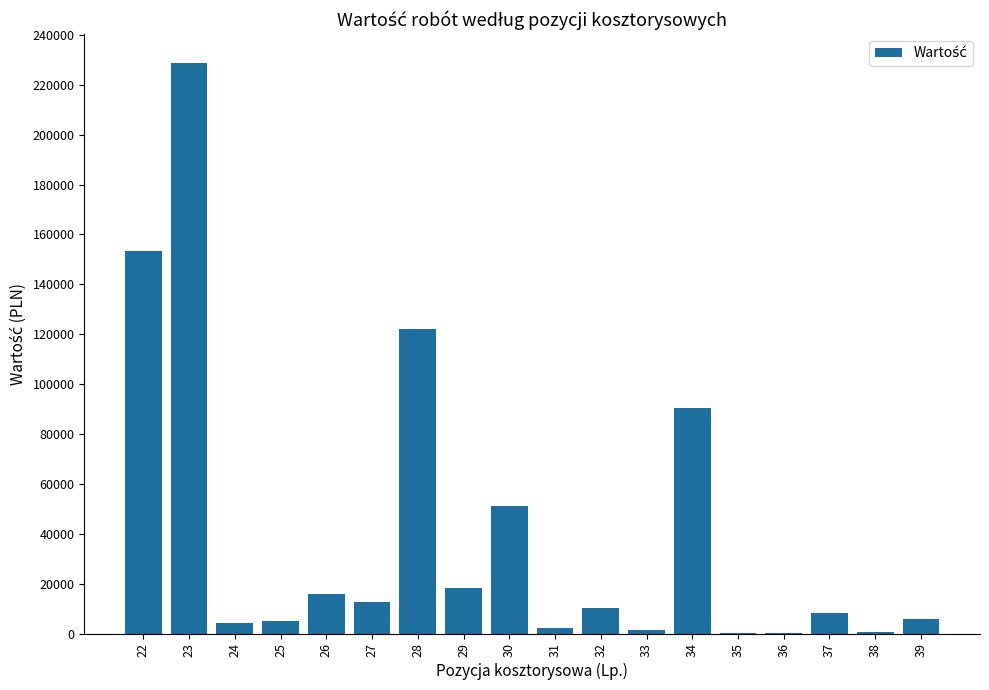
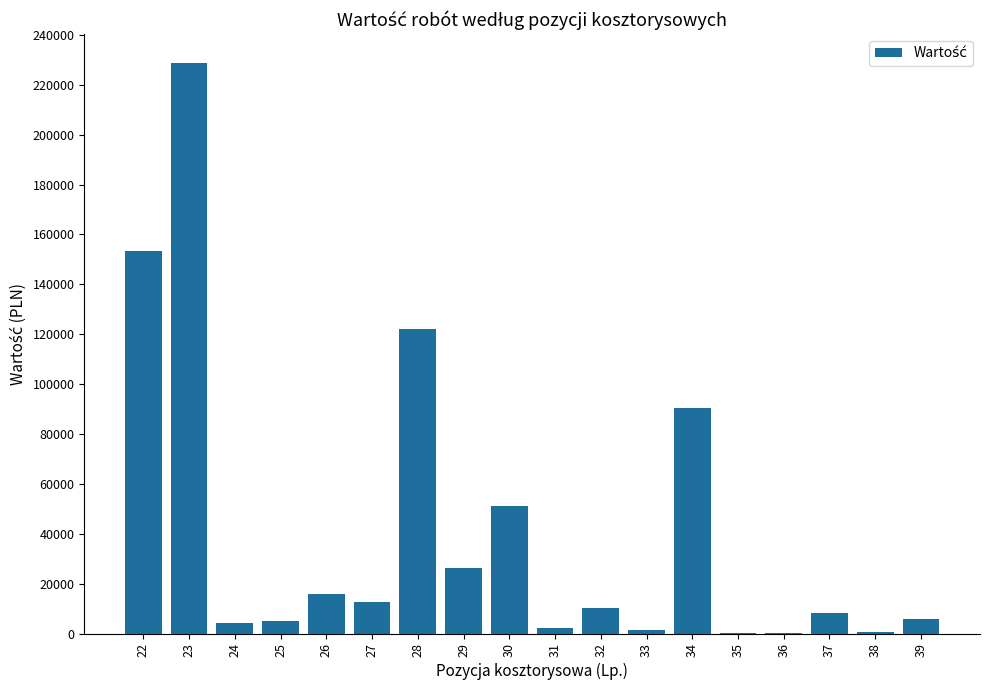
  {
    "22": 153000,
    "23": 229000,
    "24": 4000,
    "25": 5000,
    "26": 16000,
    "27": 13000,
    "28": 122000,
-   "29": 18000,
+   "29": 26000,
    "30": 51000,
    "31": 2000,
    "32": 10000,
    "33": 2000,
    "34": 91000,
    "37": 8000,
    "39": 6000
  }
